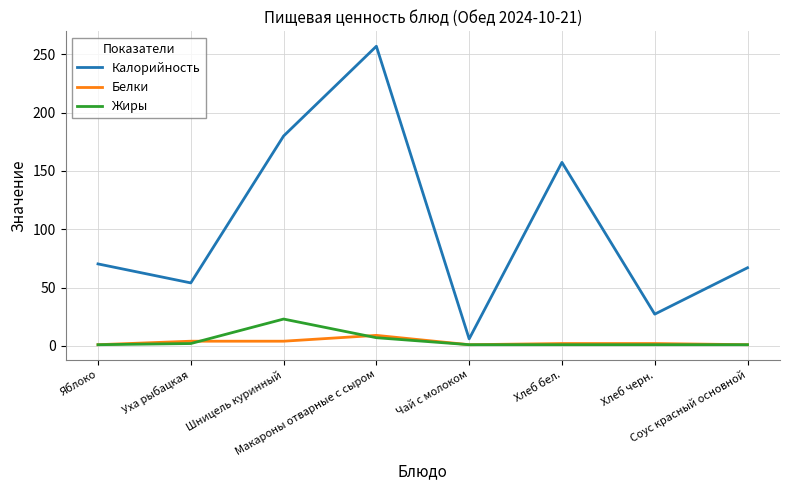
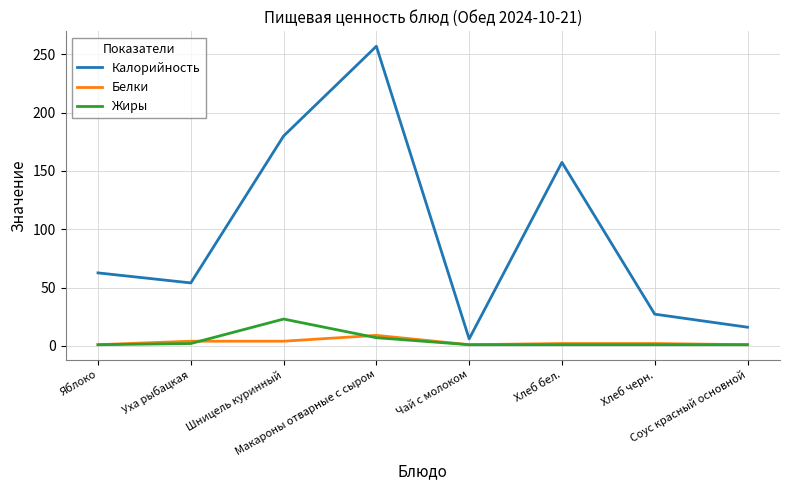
  {
    "Калорийность": {
-     "Яблоко": 70,
+     "Яблоко": 63,
      "Уха рыбацкая": 54,
      "Шницель куринный": 180,
      "Макароны отварные с сыром": 257,
      "Чай с молоком": 6,
      "Хлеб бел.": 157,
      "Хлеб черн.": 27,
-     "Соус красный основной": 67
+     "Соус красный основной": 16
    },
    "Белки": {
      "Шницель куринный": 4
    },
    "Жиры": {
      "Шницель куринный": 23
    }
  }
